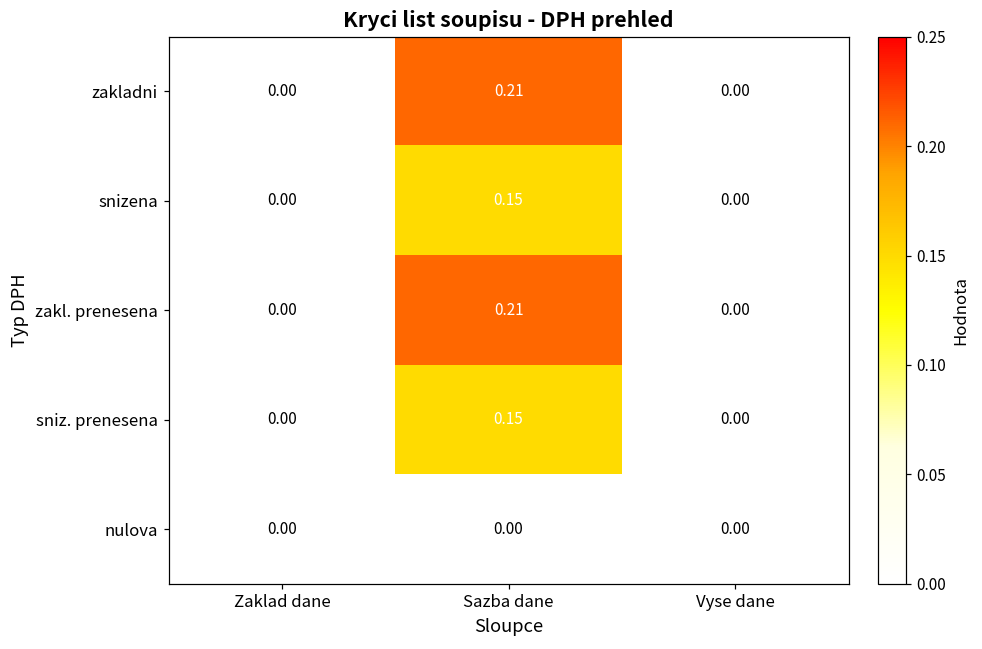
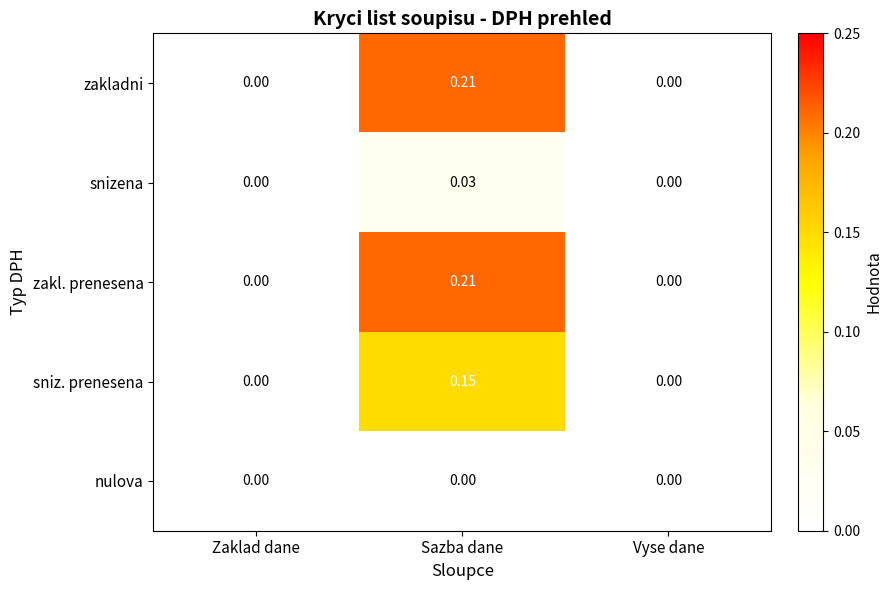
  {
    "zakladni": {
      "Zaklad dane": 0.00,
      "Sazba dane": 0.21,
      "Vyse dane": 0.00
    },
    "snizena": {
      "Zaklad dane": 0.00,
-     "Sazba dane": 0.15,
+     "Sazba dane": 0.03,
      "Vyse dane": 0.00
    },
    "zakl. prenesena": {
      "Zaklad dane": 0.00,
      "Sazba dane": 0.21,
      "Vyse dane": 0.00
    },
    "sniz. prenesena": {
      "Zaklad dane": 0.00,
      "Sazba dane": 0.15,
      "Vyse dane": 0.00
    },
    "nulova": {
      "Zaklad dane": 0.00,
      "Sazba dane": 0.00,
      "Vyse dane": 0.00
    }
  }
